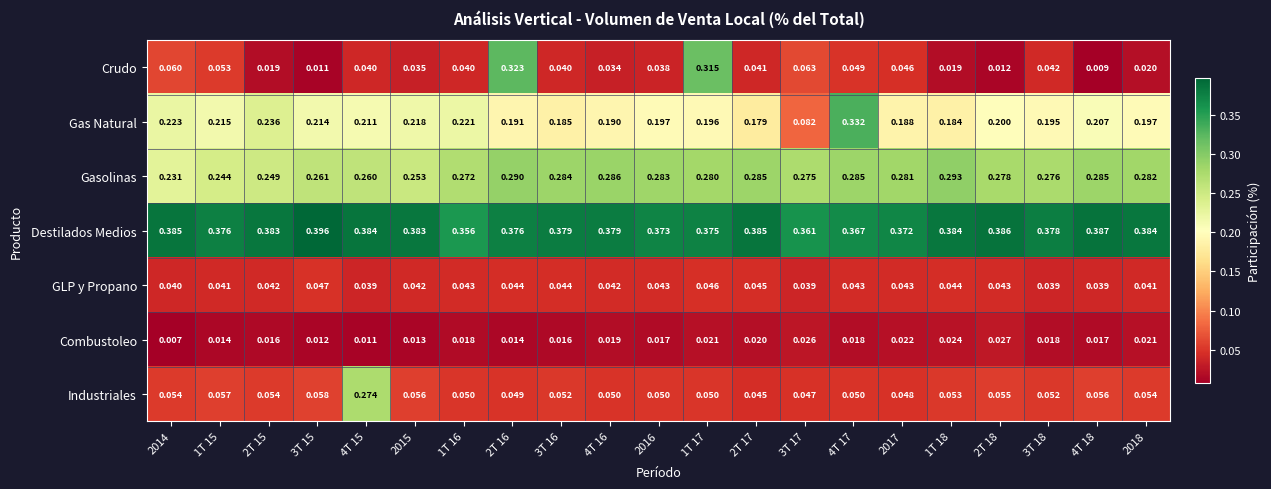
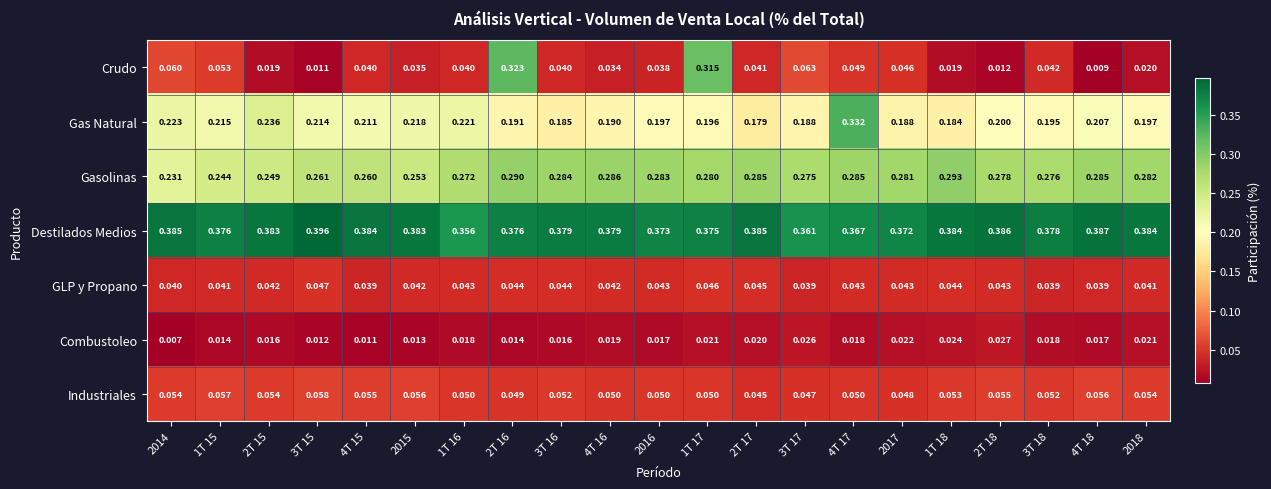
  {
    "Crudo": {
      "2014": 0.060,
      "1T 15": 0.053,
      "2T 15": 0.019,
      "3T 15": 0.011,
      "4T 15": 0.040,
      "2015": 0.035,
      "1T 16": 0.040,
      "2T 16": 0.323,
      "3T 16": 0.040,
      "4T 16": 0.034,
      "2016": 0.038,
      "1T 17": 0.315,
      "2T 17": 0.041,
      "3T 17": 0.063,
      "4T 17": 0.049,
      "2017": 0.046,
      "1T 18": 0.019,
      "2T 18": 0.012,
      "3T 18": 0.042,
      "4T 18": 0.009,
      "2018": 0.020
    },
    "Gas Natural": {
      "2014": 0.223,
      "1T 15": 0.215,
      "2T 15": 0.236,
      "3T 15": 0.214,
      "4T 15": 0.211,
      "2015": 0.218,
      "1T 16": 0.221,
      "2T 16": 0.191,
      "3T 16": 0.185,
      "4T 16": 0.190,
      "2016": 0.197,
      "1T 17": 0.196,
      "2T 17": 0.179,
-     "3T 17": 0.082,
+     "3T 17": 0.188,
      "4T 17": 0.332,
      "2017": 0.188,
      "1T 18": 0.184,
      "2T 18": 0.200,
      "3T 18": 0.195,
      "4T 18": 0.207,
      "2018": 0.197
    },
    "Gasolinas": {
      "2014": 0.231,
      "1T 15": 0.244,
      "2T 15": 0.249,
      "3T 15": 0.261,
      "4T 15": 0.260,
      "2015": 0.253,
      "1T 16": 0.272,
      "2T 16": 0.290,
      "3T 16": 0.284,
      "4T 16": 0.286,
      "2016": 0.283,
      "1T 17": 0.280,
      "2T 17": 0.285,
      "3T 17": 0.275,
      "4T 17": 0.285,
      "2017": 0.281,
      "1T 18": 0.293,
      "2T 18": 0.278,
      "3T 18": 0.276,
      "4T 18": 0.285,
      "2018": 0.282
    },
    "Destilados Medios": {
      "2014": 0.385,
      "1T 15": 0.376,
      "2T 15": 0.383,
      "3T 15": 0.396,
      "4T 15": 0.384,
      "2015": 0.383,
      "1T 16": 0.356,
      "2T 16": 0.376,
      "3T 16": 0.379,
      "4T 16": 0.379,
      "2016": 0.373,
      "1T 17": 0.375,
      "2T 17": 0.385,
      "3T 17": 0.361,
      "4T 17": 0.367,
      "2017": 0.372,
      "1T 18": 0.384,
      "2T 18": 0.386,
      "3T 18": 0.378,
      "4T 18": 0.387,
      "2018": 0.384
    },
    "GLP y Propano": {
      "2014": 0.040,
      "1T 15": 0.041,
      "2T 15": 0.042,
      "3T 15": 0.047,
      "4T 15": 0.039,
      "2015": 0.042,
      "1T 16": 0.043,
      "2T 16": 0.044,
      "3T 16": 0.044,
      "4T 16": 0.042,
      "2016": 0.043,
      "1T 17": 0.046,
      "2T 17": 0.045,
      "3T 17": 0.039,
      "4T 17": 0.043,
      "2017": 0.043,
      "1T 18": 0.044,
      "2T 18": 0.043,
      "3T 18": 0.039,
      "4T 18": 0.039,
      "2018": 0.041
    },
    "Combustoleo": {
      "2014": 0.007,
      "1T 15": 0.014,
      "2T 15": 0.016,
      "3T 15": 0.012,
      "4T 15": 0.011,
      "2015": 0.013,
      "1T 16": 0.018,
      "2T 16": 0.014,
      "3T 16": 0.016,
      "4T 16": 0.019,
      "2016": 0.017,
      "1T 17": 0.021,
      "2T 17": 0.020,
      "3T 17": 0.026,
      "4T 17": 0.018,
      "2017": 0.022,
      "1T 18": 0.024,
      "2T 18": 0.027,
      "3T 18": 0.018,
      "4T 18": 0.017,
      "2018": 0.021
    },
    "Industriales": {
      "2014": 0.054,
      "1T 15": 0.057,
      "2T 15": 0.054,
      "3T 15": 0.058,
-     "4T 15": 0.274,
+     "4T 15": 0.055,
      "2015": 0.056,
      "1T 16": 0.050,
      "2T 16": 0.049,
      "3T 16": 0.052,
      "4T 16": 0.050,
      "2016": 0.050,
      "1T 17": 0.050,
      "2T 17": 0.045,
      "3T 17": 0.047,
      "4T 17": 0.050,
      "2017": 0.048,
      "1T 18": 0.053,
      "2T 18": 0.055,
      "3T 18": 0.052,
      "4T 18": 0.056,
      "2018": 0.054
    }
  }
